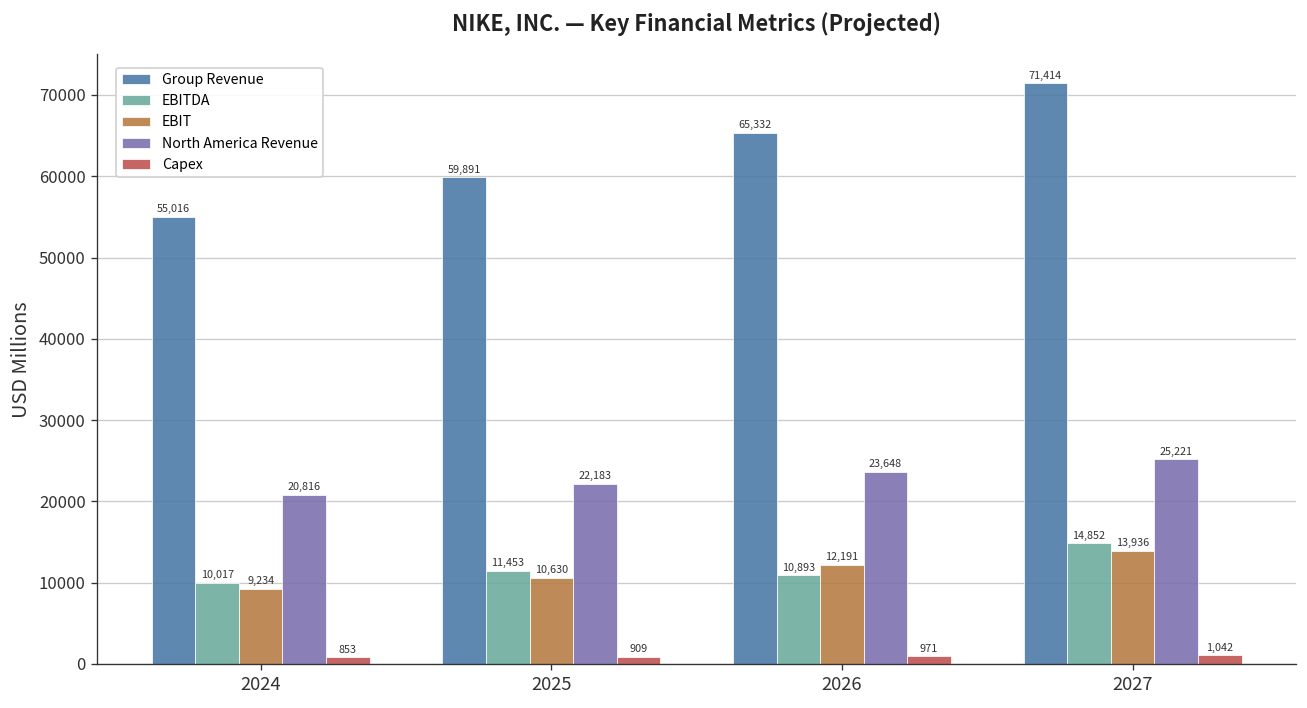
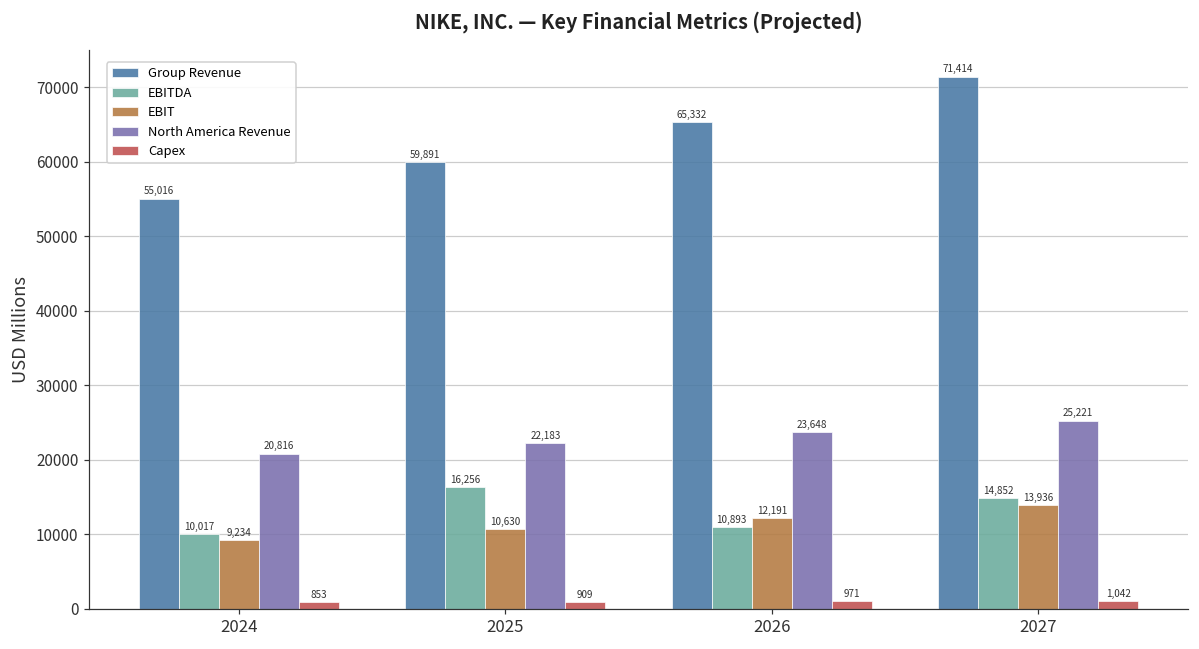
  {
    "EBITDA": {
      "2024": "10,017",
-     "2025": "11,453",
+     "2025": "16,256",
      "2026": "10,893",
      "2027": "14,852"
    }
  }
